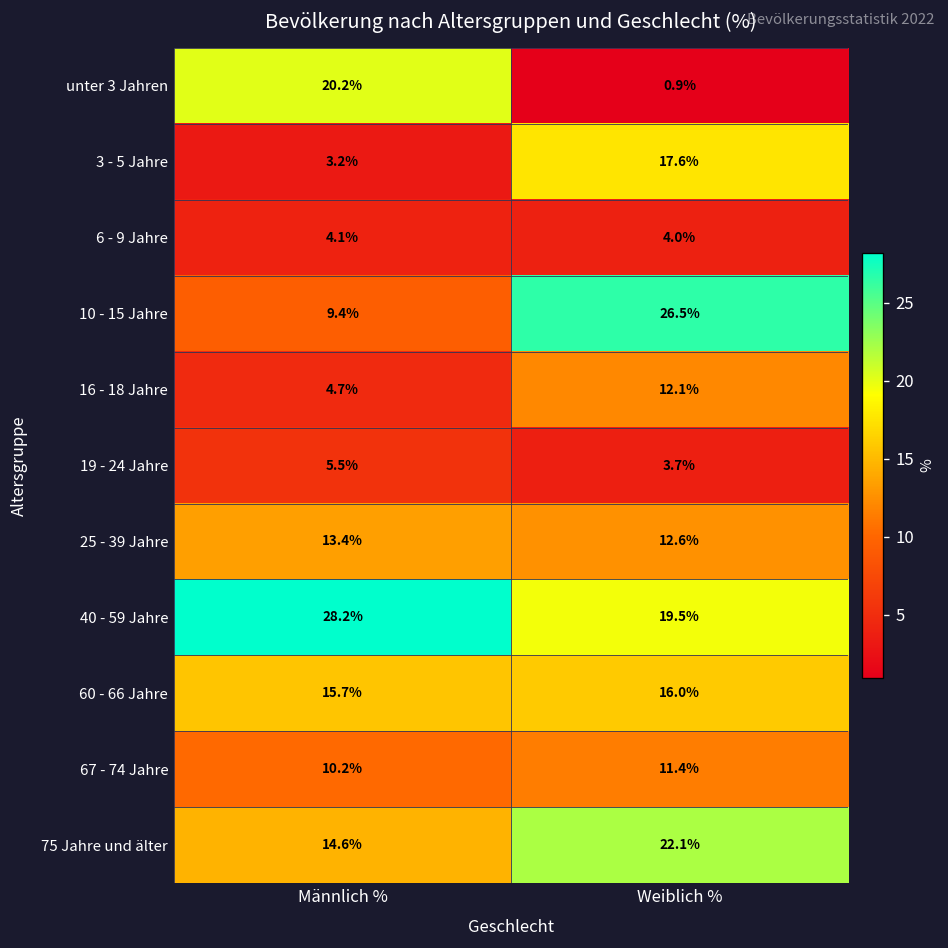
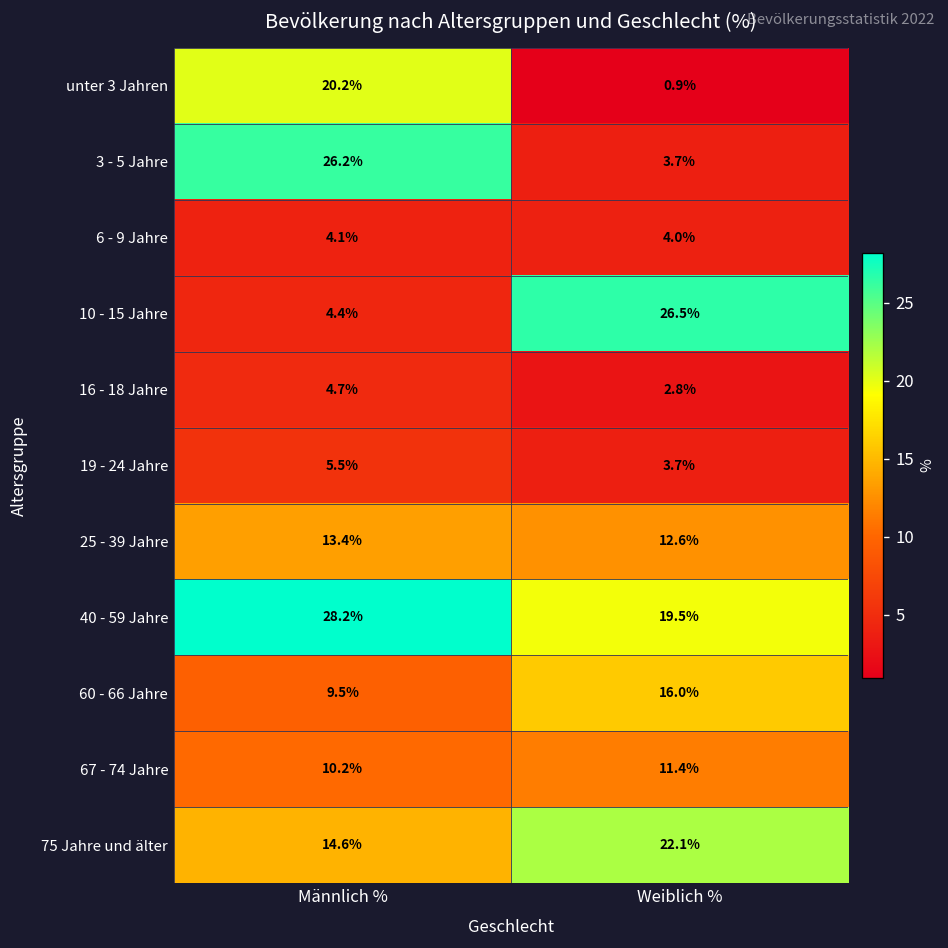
  {
    "unter 3 Jahren": {
      "Männlich %": "20.2%",
      "Weiblich %": "0.9%"
    },
    "3 - 5 Jahre": {
-     "Männlich %": "3.2%",
-     "Weiblich %": "17.6%"
+     "Männlich %": "26.2%",
+     "Weiblich %": "3.7%"
    },
    "6 - 9 Jahre": {
      "Männlich %": "4.1%",
      "Weiblich %": "4.0%"
    },
    "10 - 15 Jahre": {
-     "Männlich %": "9.4%",
+     "Männlich %": "4.4%",
      "Weiblich %": "26.5%"
    },
    "16 - 18 Jahre": {
      "Männlich %": "4.7%",
-     "Weiblich %": "12.1%"
+     "Weiblich %": "2.8%"
    },
    "19 - 24 Jahre": {
      "Männlich %": "5.5%",
      "Weiblich %": "3.7%"
    },
    "25 - 39 Jahre": {
      "Männlich %": "13.4%",
      "Weiblich %": "12.6%"
    },
    "40 - 59 Jahre": {
      "Männlich %": "28.2%",
      "Weiblich %": "19.5%"
    },
    "60 - 66 Jahre": {
-     "Männlich %": "15.7%",
+     "Männlich %": "9.5%",
      "Weiblich %": "16.0%"
    },
    "67 - 74 Jahre": {
      "Männlich %": "10.2%",
      "Weiblich %": "11.4%"
    },
    "75 Jahre und älter": {
      "Männlich %": "14.6%",
      "Weiblich %": "22.1%"
    }
  }
